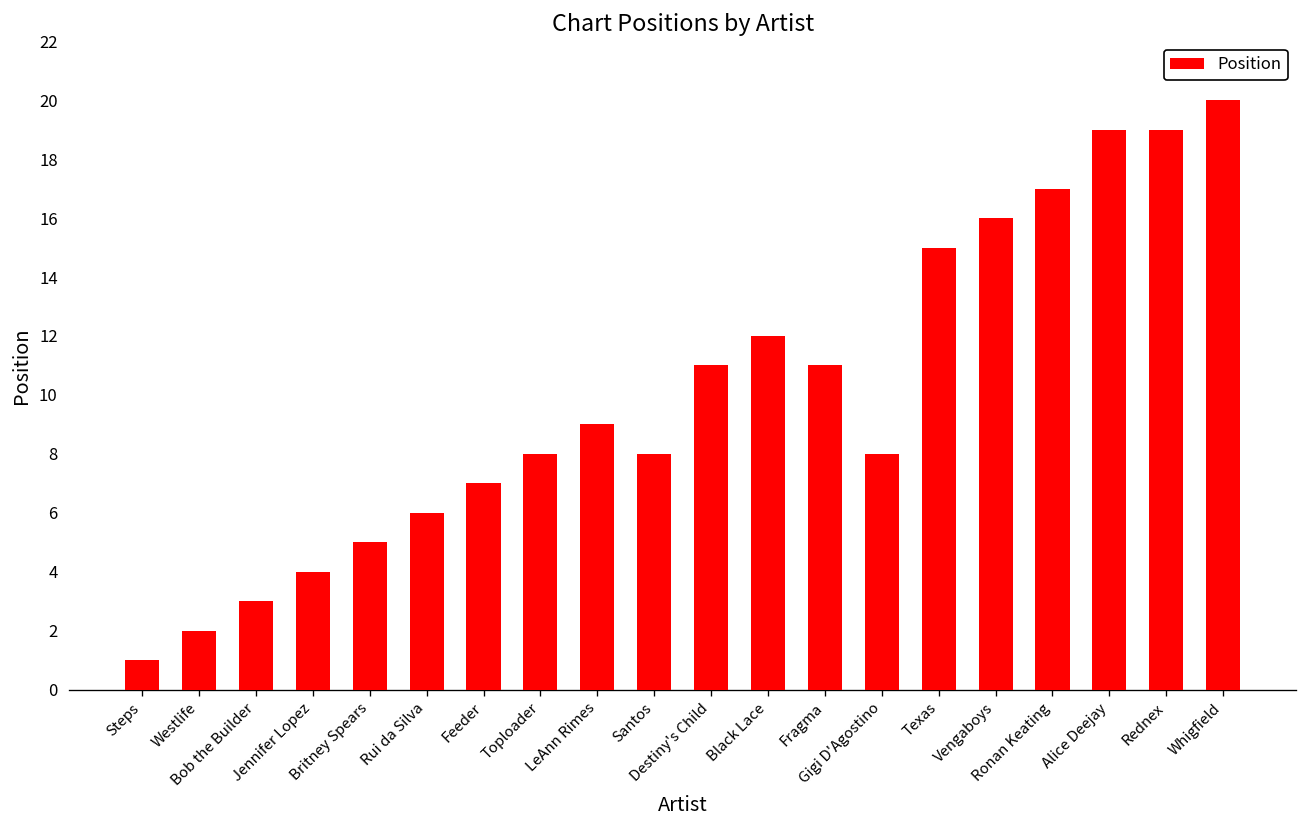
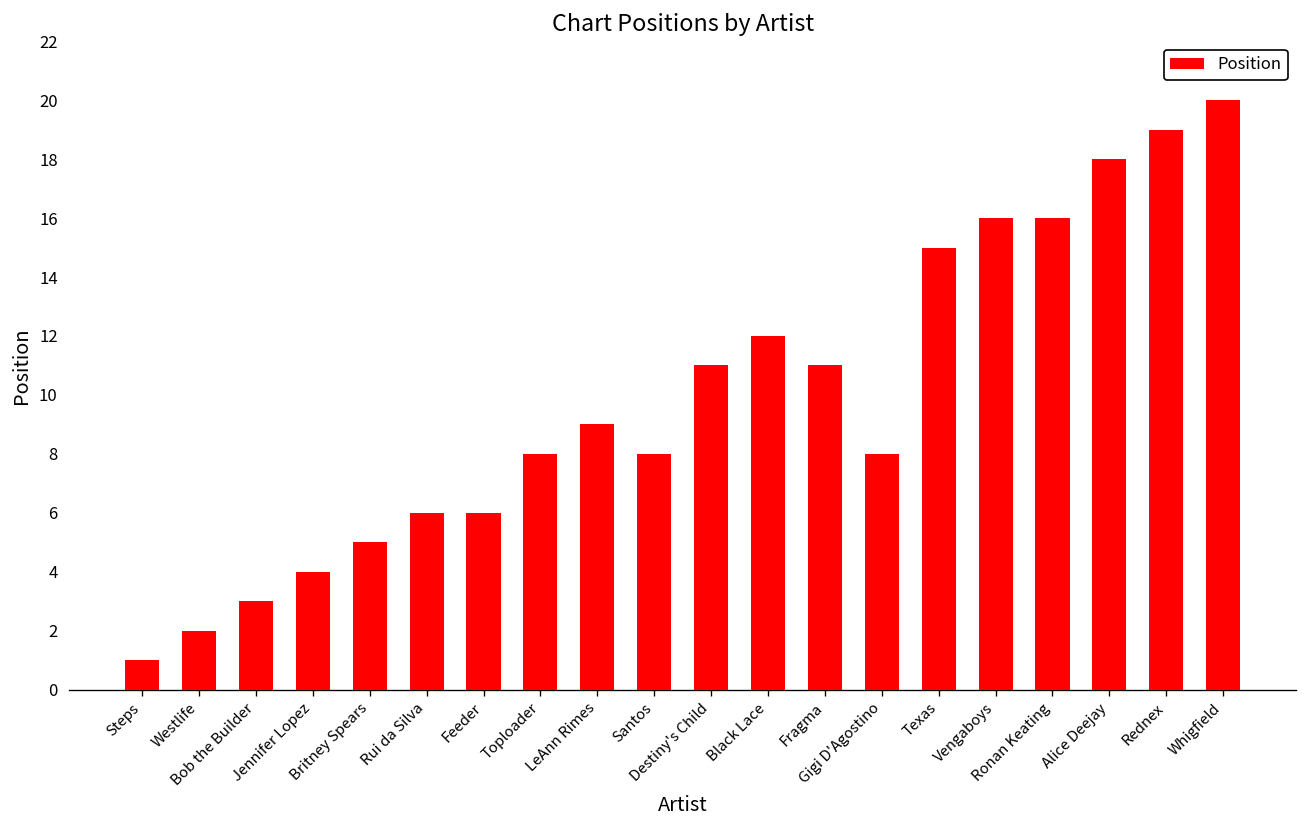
  {
    "Steps": 1,
    "Westlife": 2,
    "Bob the Builder": 3,
    "Jennifer Lopez": 4,
    "Britney Spears": 5,
    "Rui da Silva": 6,
-   "Feeder": 7,
+   "Feeder": 6,
    "Toploader": 8,
    "LeAnn Rimes": 9,
    "Santos": 8,
    "Destiny's Child": 11,
    "Black Lace": 12,
    "Fragma": 11,
    "Gigi D'Agostino": 8,
    "Texas": 15,
    "Vengaboys": 16,
-   "Ronan Keating": 17,
-   "Alice Deejay": 19,
+   "Ronan Keating": 16,
+   "Alice Deejay": 18,
    "Rednex": 19,
    "Whigfield": 20
  }
